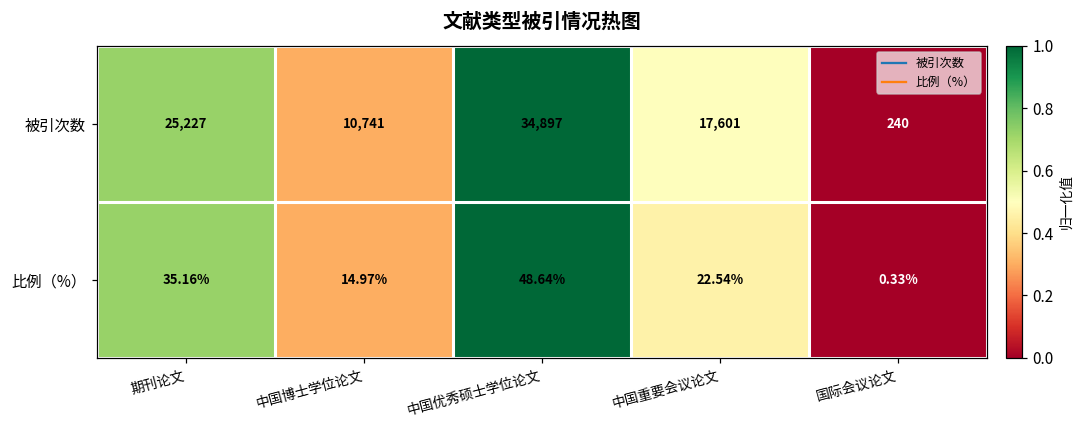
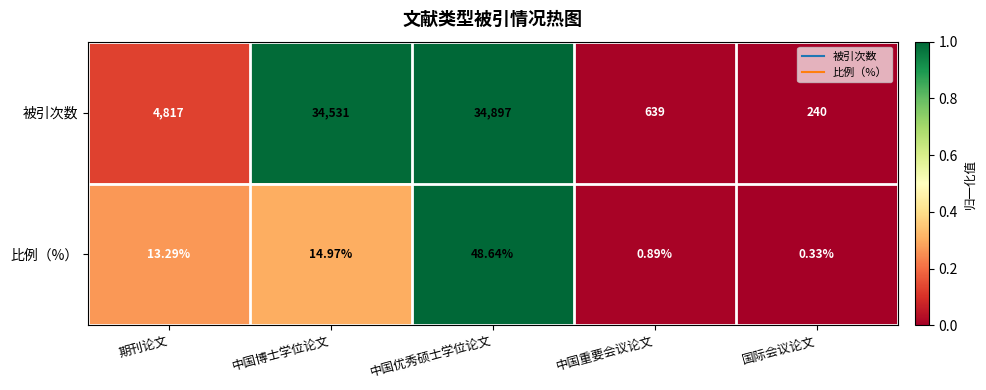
  {
    "被引次数": {
-     "期刊论文": "25,227",
-     "中国博士学位论文": "10,741",
+     "期刊论文": "4,817",
+     "中国博士学位论文": "34,531",
      "中国优秀硕士学位论文": "34,897",
-     "中国重要会议论文": "17,601",
+     "中国重要会议论文": "639",
      "国际会议论文": "240"
    },
    "比例（%）": {
-     "期刊论文": "35.16%",
+     "期刊论文": "13.29%",
      "中国博士学位论文": "14.97%",
      "中国优秀硕士学位论文": "48.64%",
-     "中国重要会议论文": "22.54%",
+     "中国重要会议论文": "0.89%",
      "国际会议论文": "0.33%"
    }
  }
